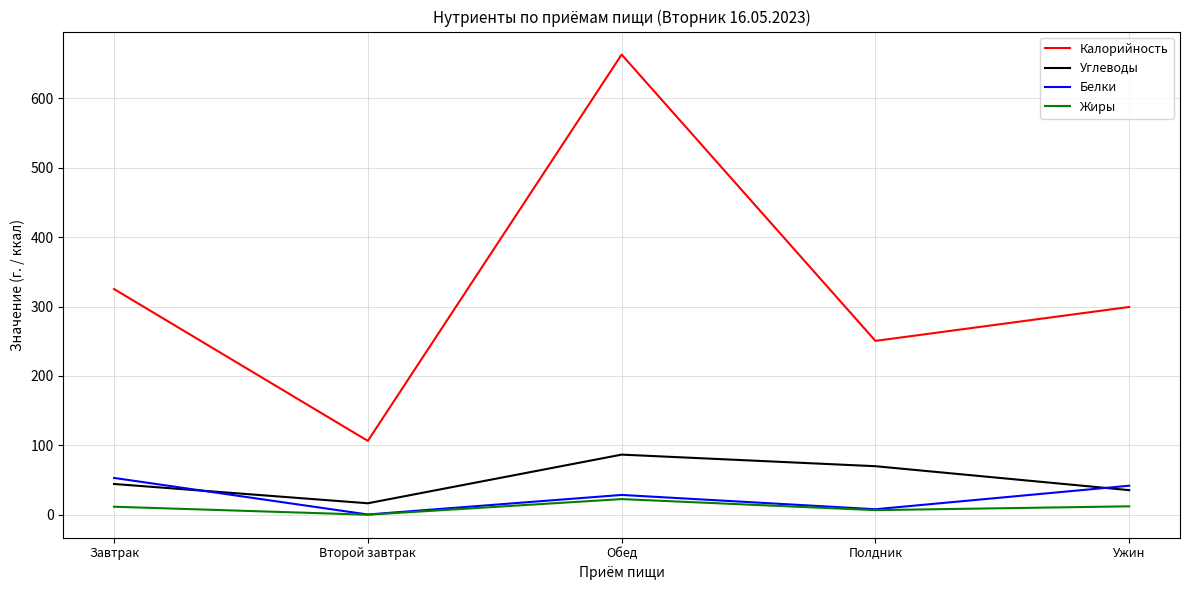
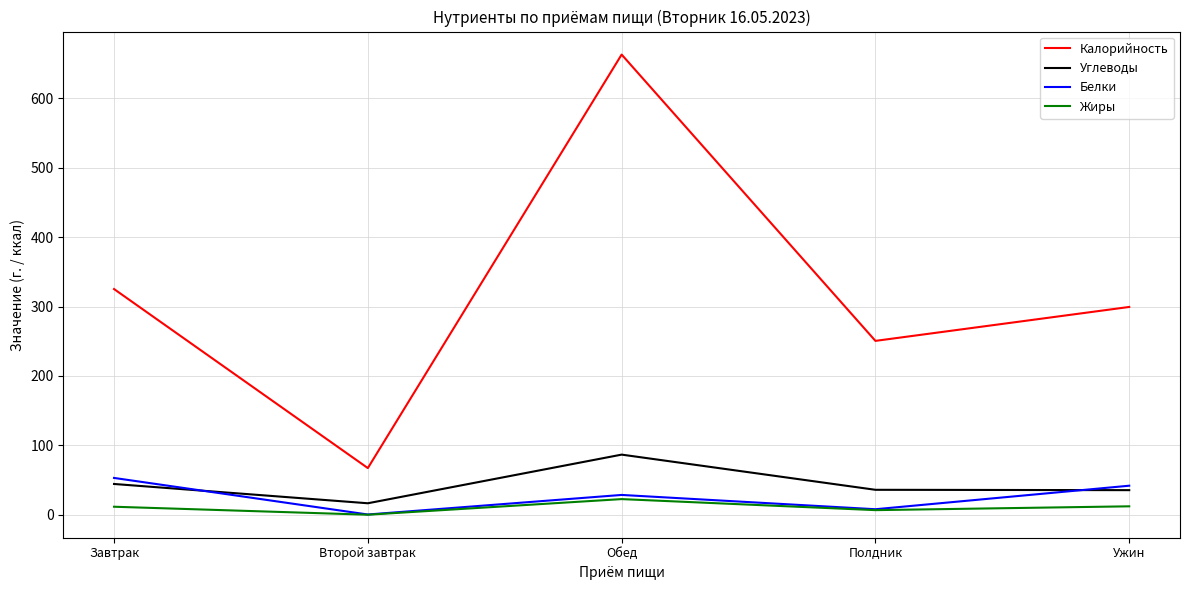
  {
    "Калорийность": {
      "Завтрак": 330,
-     "Второй завтрак": 110,
+     "Второй завтрак": 70,
      "Обед": 660,
      "Полдник": 250,
      "Ужин": 300
    },
    "Углеводы": {
      "Завтрак": 40,
      "Второй завтрак": 20,
      "Обед": 90,
-     "Полдник": 70,
+     "Полдник": 40,
      "Ужин": 40
    },
    "Белки": {
      "Завтрак": 50,
      "Обед": 30,
      "Ужин": 40
    },
    "Жиры": {
      "Завтрак": 10,
      "Обед": 20,
      "Ужин": 10
    }
  }
